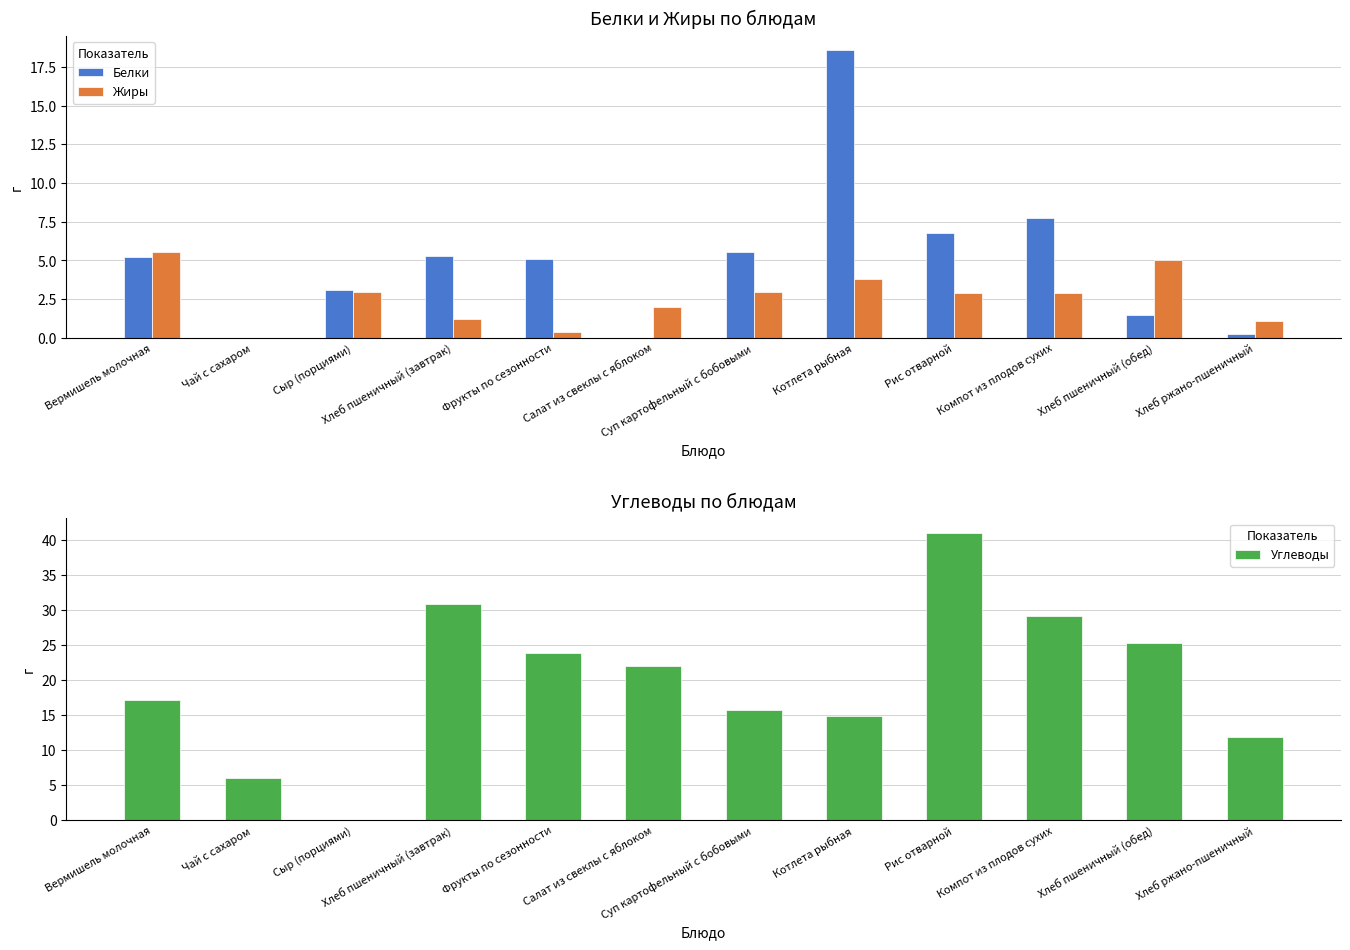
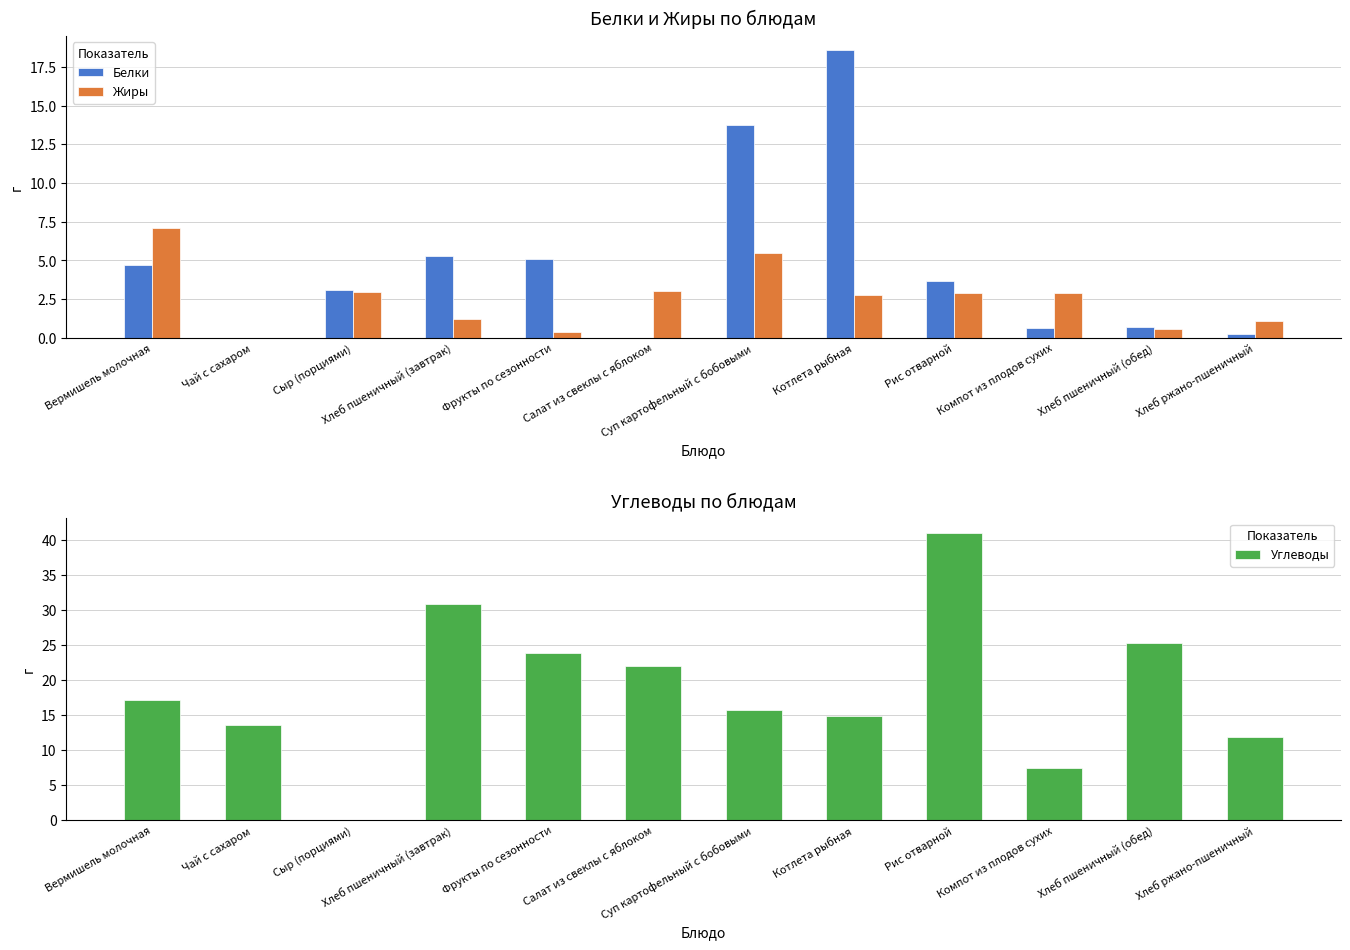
  {
    "Белки и Жиры по блюдам": {
      "Белки": {
-       "Вермишель молочная": 5.3,
+       "Вермишель молочная": 4.7,
        "Чай с сахаром": 0.0,
        "Сыр (порциями)": 3.1,
        "Хлеб пшеничный (завтрак)": 5.3,
        "Фрукты по сезонности": 5.1,
        "Салат из свеклы с яблоком": 0.0,
-       "Суп картофельный с бобовыми": 5.5,
+       "Суп картофельный с бобовыми": 13.8,
        "Котлета рыбная": 18.6,
-       "Рис отварной": 6.8,
-       "Компот из плодов сухих": 7.7,
-       "Хлеб пшеничный (обед)": 1.5,
+       "Рис отварной": 3.7,
+       "Компот из плодов сухих": 0.6,
+       "Хлеб пшеничный (обед)": 0.7,
        "Хлеб ржано-пшеничный": 0.3
      },
      "Жиры": {
-       "Вермишель молочная": 5.5,
+       "Вермишель молочная": 7.1,
        "Чай с сахаром": 0.0,
        "Сыр (порциями)": 3.0,
        "Хлеб пшеничный (завтрак)": 1.2,
        "Фрукты по сезонности": 0.4,
-       "Салат из свеклы с яблоком": 2,
-       "Суп картофельный с бобовыми": 3.0,
-       "Котлета рыбная": 3.8,
+       "Салат из свеклы с яблоком": 3,
+       "Суп картофельный с бобовыми": 5.5,
+       "Котлета рыбная": 2.8,
        "Рис отварной": 2.9,
        "Компот из плодов сухих": 2.9,
-       "Хлеб пшеничный (обед)": 5.0,
+       "Хлеб пшеничный (обед)": 0.6,
        "Хлеб ржано-пшеничный": 1.1
      }
    },
    "Углеводы по блюдам": {
      "Вермишель молочная": 17,
-     "Чай с сахаром": 6,
+     "Чай с сахаром": 14,
      "Сыр (порциями)": 0,
      "Хлеб пшеничный (завтрак)": 31,
      "Фрукты по сезонности": 24,
      "Салат из свеклы с яблоком": 22,
      "Суп картофельный с бобовыми": 16,
      "Котлета рыбная": 15,
      "Рис отварной": 41,
-     "Компот из плодов сухих": 29,
+     "Компот из плодов сухих": 8,
      "Хлеб пшеничный (обед)": 25,
      "Хлеб ржано-пшеничный": 12
    }
  }
